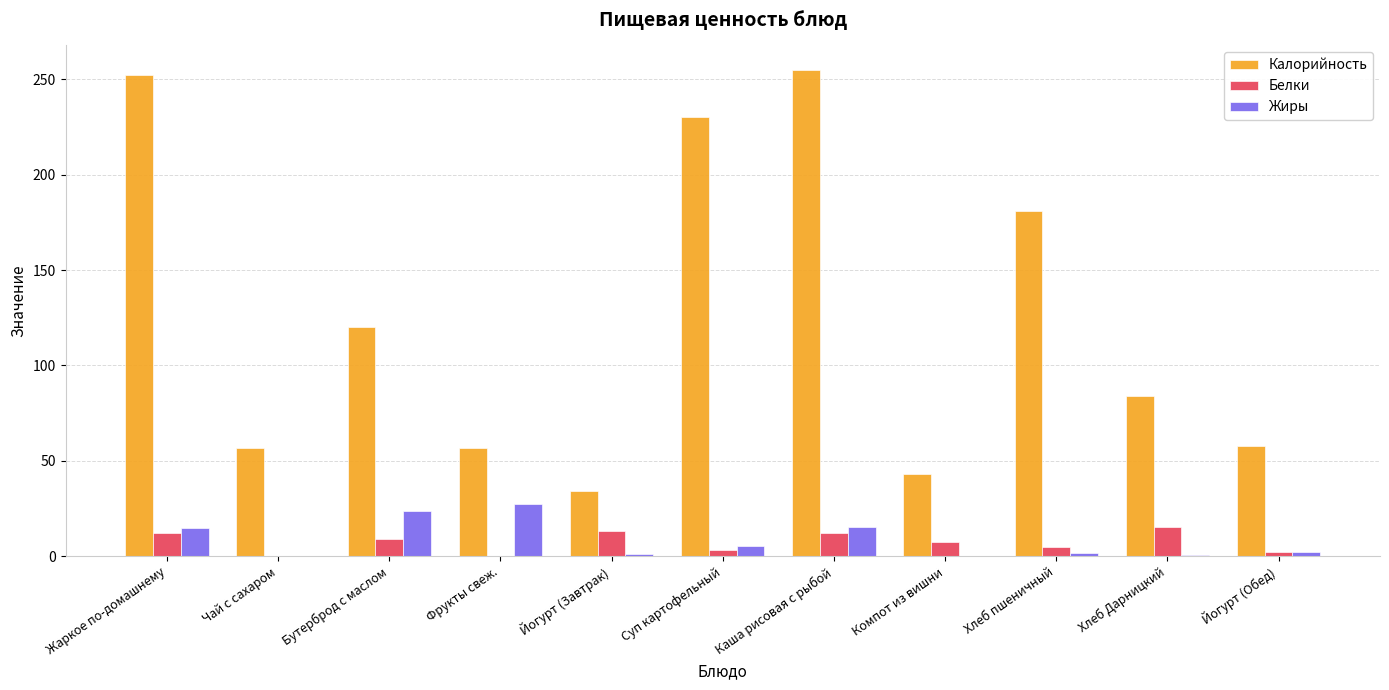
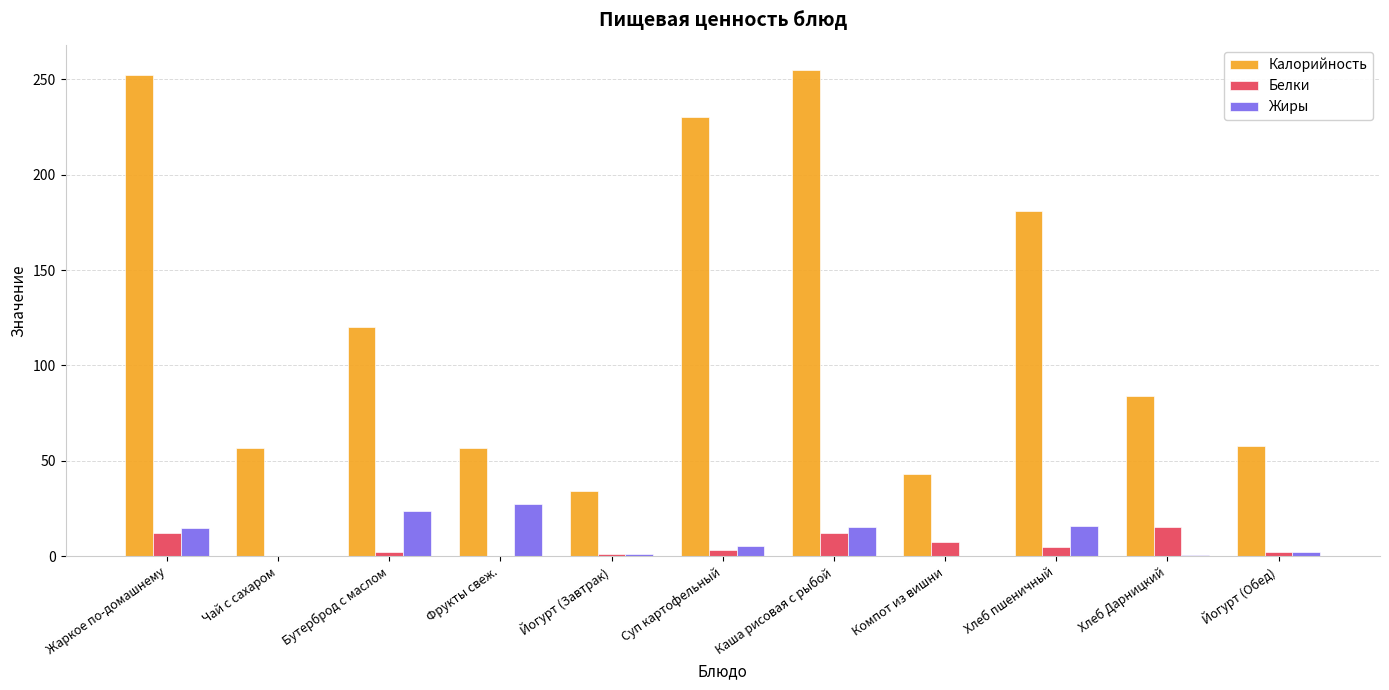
  {
    "Калорийность": {
      "Жаркое по-домашнему": 252,
      "Чай с сахаром": 57,
      "Бутерброд с маслом": 120,
      "Фрукты свеж.": 57,
      "Йогурт (Завтрак)": 34,
      "Суп картофельный": 230,
      "Каша рисовая с рыбой": 255,
      "Компот из вишни": 43,
      "Хлеб пшеничный": 181,
      "Хлеб Дарницкий": 84,
      "Йогурт (Обед)": 58
    },
    "Белки": {
      "Жаркое по-домашнему": 12,
-     "Бутерброд с маслом": 9,
-     "Йогурт (Завтрак)": 13,
+     "Бутерброд с маслом": 2,
+     "Йогурт (Завтрак)": 1,
      "Суп картофельный": 3,
      "Каша рисовая с рыбой": 12,
      "Компот из вишни": 7,
      "Хлеб пшеничный": 5,
      "Хлеб Дарницкий": 16,
      "Йогурт (Обед)": 2
    },
    "Жиры": {
      "Жаркое по-домашнему": 15,
      "Чай с сахаром": 0,
      "Бутерброд с маслом": 24,
      "Фрукты свеж.": 27,
      "Суп картофельный": 5,
      "Каша рисовая с рыбой": 16,
-     "Хлеб пшеничный": 2,
+     "Хлеб пшеничный": 16,
      "Йогурт (Обед)": 2
    }
  }
